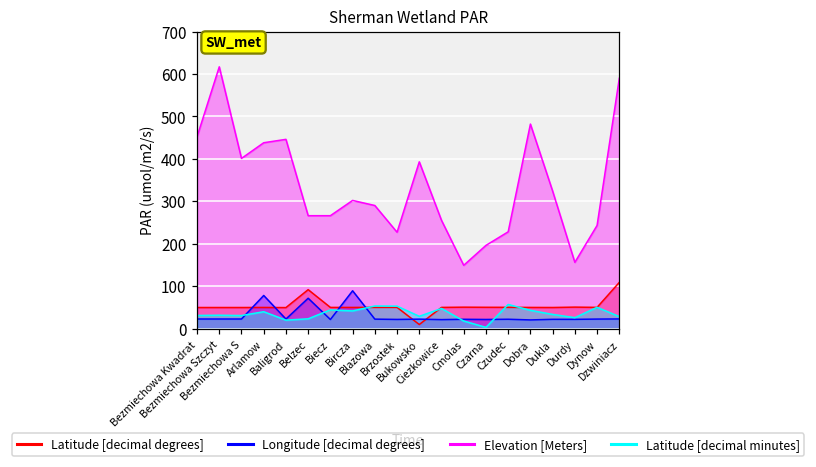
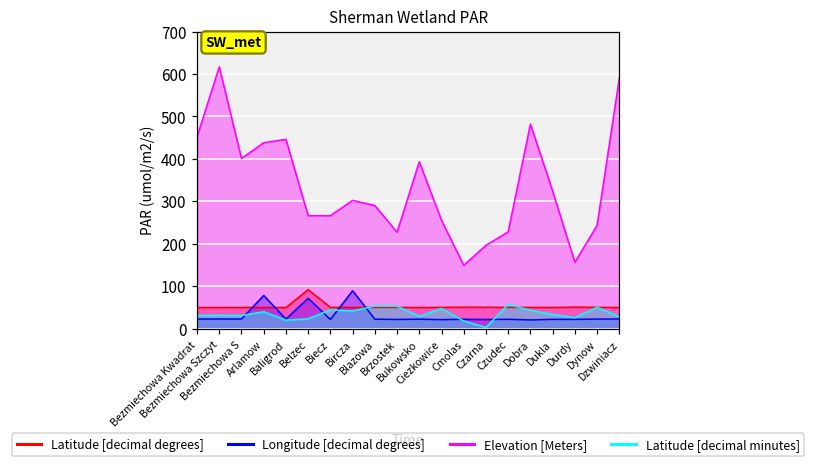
  {
    "Latitude [decimal degrees]": {
      "Bezmiechowa Kwadrat": 50,
      "Bezmiechowa Szczyt": 50,
      "Bezmiechowa S": 50,
      "Arlamow": 50,
      "Baligrod": 50,
      "Belzec": 90,
      "Bircza": 50,
-     "Bukowsko": 10,
+     "Bukowsko": 50,
      "Cmolas": 50,
      "Czarna": 50,
      "Czudec": 50,
      "Dobra": 50,
      "Dukla": 50,
      "Durdy": 50,
-     "Dzwiniacz": 110
+     "Dzwiniacz": 50
    },
    "Longitude [decimal degrees]": {
      "Bezmiechowa Kwadrat": 20,
      "Bezmiechowa Szczyt": 20,
      "Bezmiechowa S": 20,
      "Arlamow": 80,
      "Belzec": 70,
      "Biecz": 20,
      "Bircza": 90,
      "Blazowa": 20,
      "Brzostek": 20,
      "Ciezkowice": 20,
      "Czarna": 20,
      "Czudec": 20,
      "Dobra": 20,
      "Dukla": 20,
      "Dynow": 20
    },
    "Elevation [Meters]": {
      "Bezmiechowa Kwadrat": 450,
      "Bezmiechowa Szczyt": 620,
      "Bezmiechowa S": 400,
      "Arlamow": 440,
      "Baligrod": 450,
      "Belzec": 270,
      "Biecz": 270,
      "Bircza": 300,
      "Blazowa": 290,
      "Brzostek": 230,
      "Bukowsko": 390,
      "Ciezkowice": 260,
      "Cmolas": 150,
      "Czarna": 200,
      "Czudec": 230,
      "Dobra": 480,
      "Dukla": 320,
      "Durdy": 160,
      "Dynow": 240,
      "Dzwiniacz": 590
    },
    "Latitude [decimal minutes]": {
      "Bezmiechowa Kwadrat": 30,
      "Bezmiechowa Szczyt": 30,
      "Bezmiechowa S": 30,
      "Arlamow": 40,
      "Belzec": 20,
      "Bircza": 40,
      "Czarna": 0,
      "Czudec": 60,
      "Dobra": 40,
      "Dukla": 30
    }
  }
